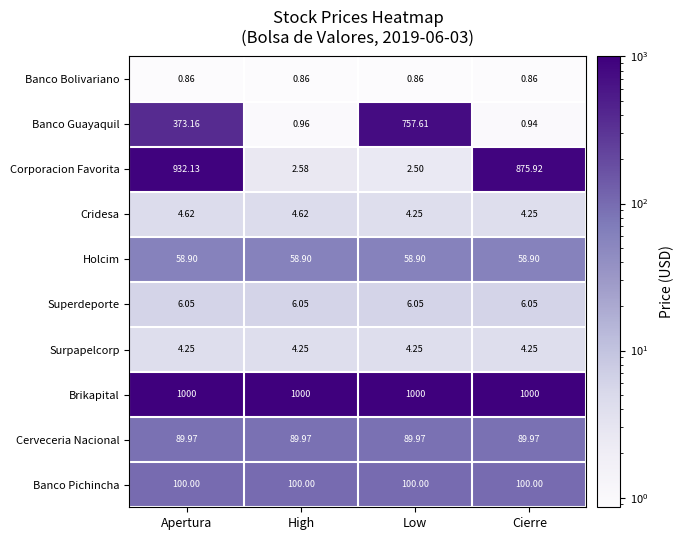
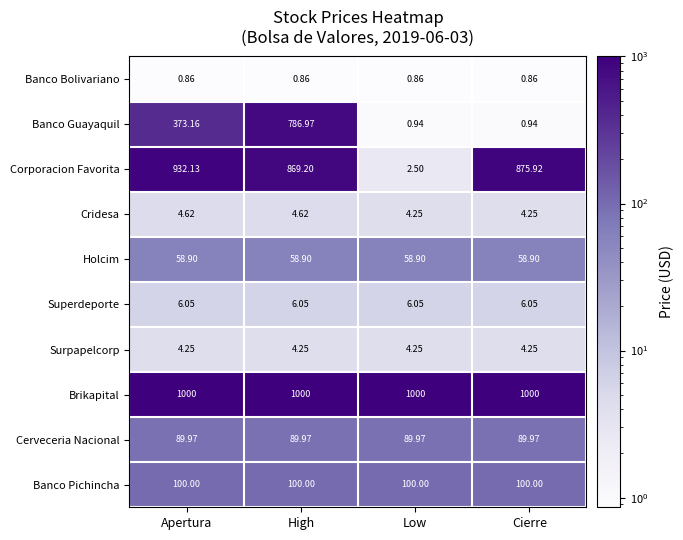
  {
    "Banco Bolivariano": {
      "Apertura": 0.86,
      "High": 0.86,
      "Low": 0.86,
      "Cierre": 0.86
    },
    "Banco Guayaquil": {
      "Apertura": 373.16,
-     "High": 0.96,
-     "Low": 757.61,
+     "High": 786.97,
+     "Low": 0.94,
      "Cierre": 0.94
    },
    "Corporacion Favorita": {
      "Apertura": 932.13,
-     "High": 2.58,
+     "High": 869.20,
      "Low": 2.50,
      "Cierre": 875.92
    },
    "Cridesa": {
      "Apertura": 4.62,
      "High": 4.62,
      "Low": 4.25,
      "Cierre": 4.25
    },
    "Holcim": {
      "Apertura": 58.90,
      "High": 58.90,
      "Low": 58.90,
      "Cierre": 58.90
    },
    "Superdeporte": {
      "Apertura": 6.05,
      "High": 6.05,
      "Low": 6.05,
      "Cierre": 6.05
    },
    "Surpapelcorp": {
      "Apertura": 4.25,
      "High": 4.25,
      "Low": 4.25,
      "Cierre": 4.25
    },
    "Brikapital": {
      "Apertura": 1000,
      "High": 1000,
      "Low": 1000,
      "Cierre": 1000
    },
    "Cerveceria Nacional": {
      "Apertura": 89.97,
      "High": 89.97,
      "Low": 89.97,
      "Cierre": 89.97
    },
    "Banco Pichincha": {
      "Apertura": 100.00,
      "High": 100.00,
      "Low": 100.00,
      "Cierre": 100.00
    }
  }
